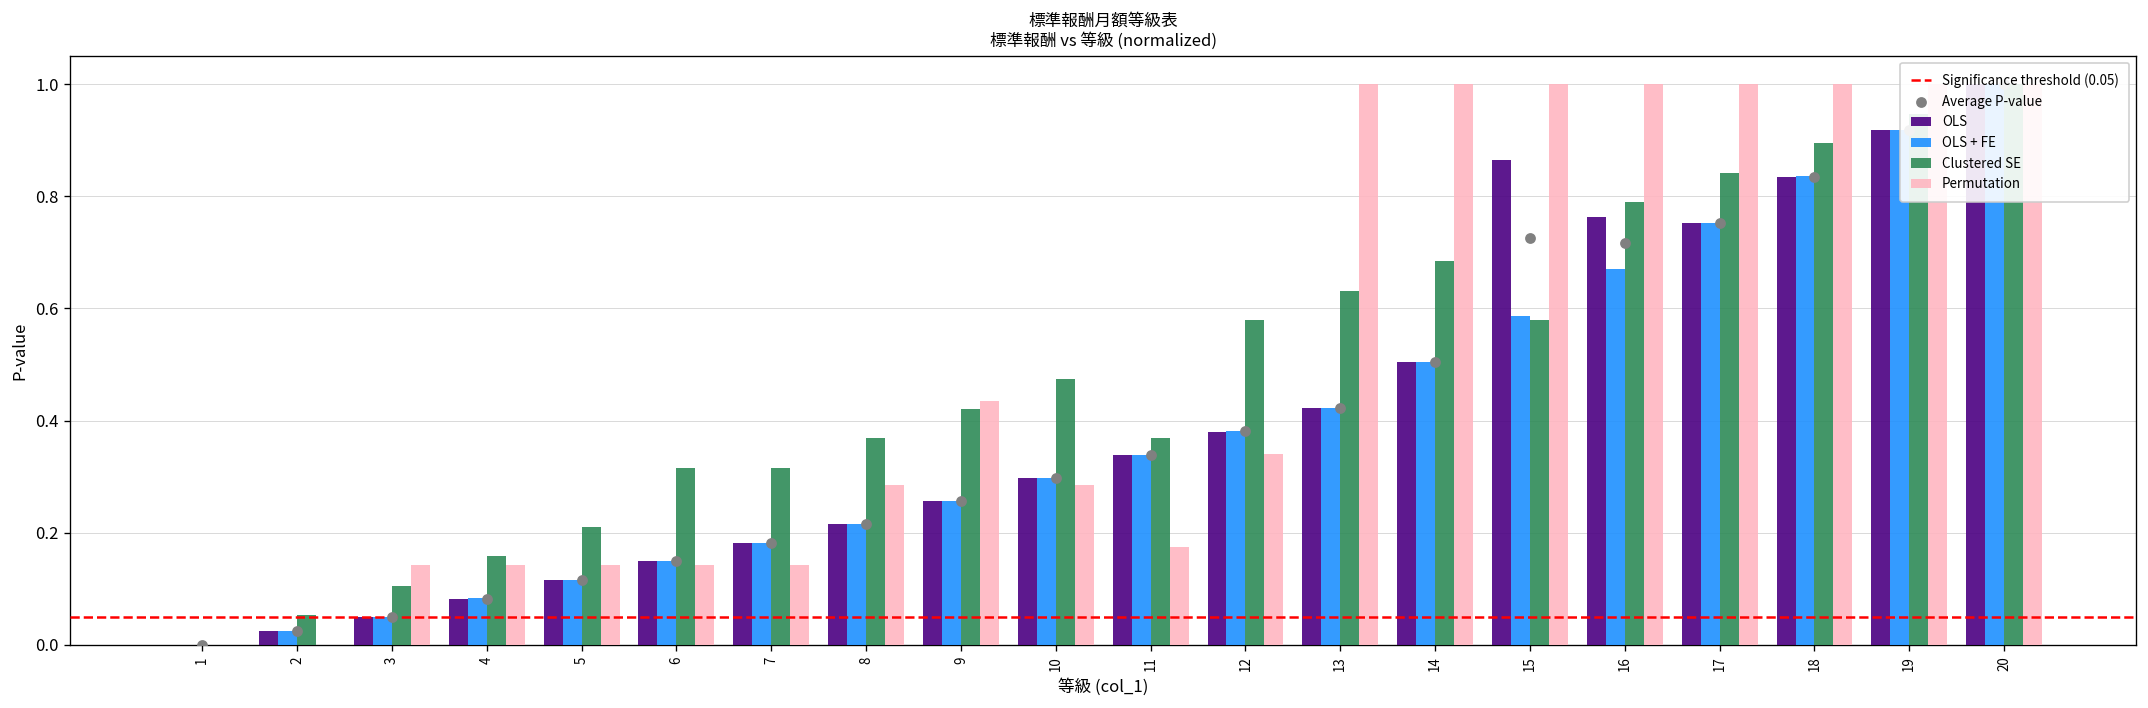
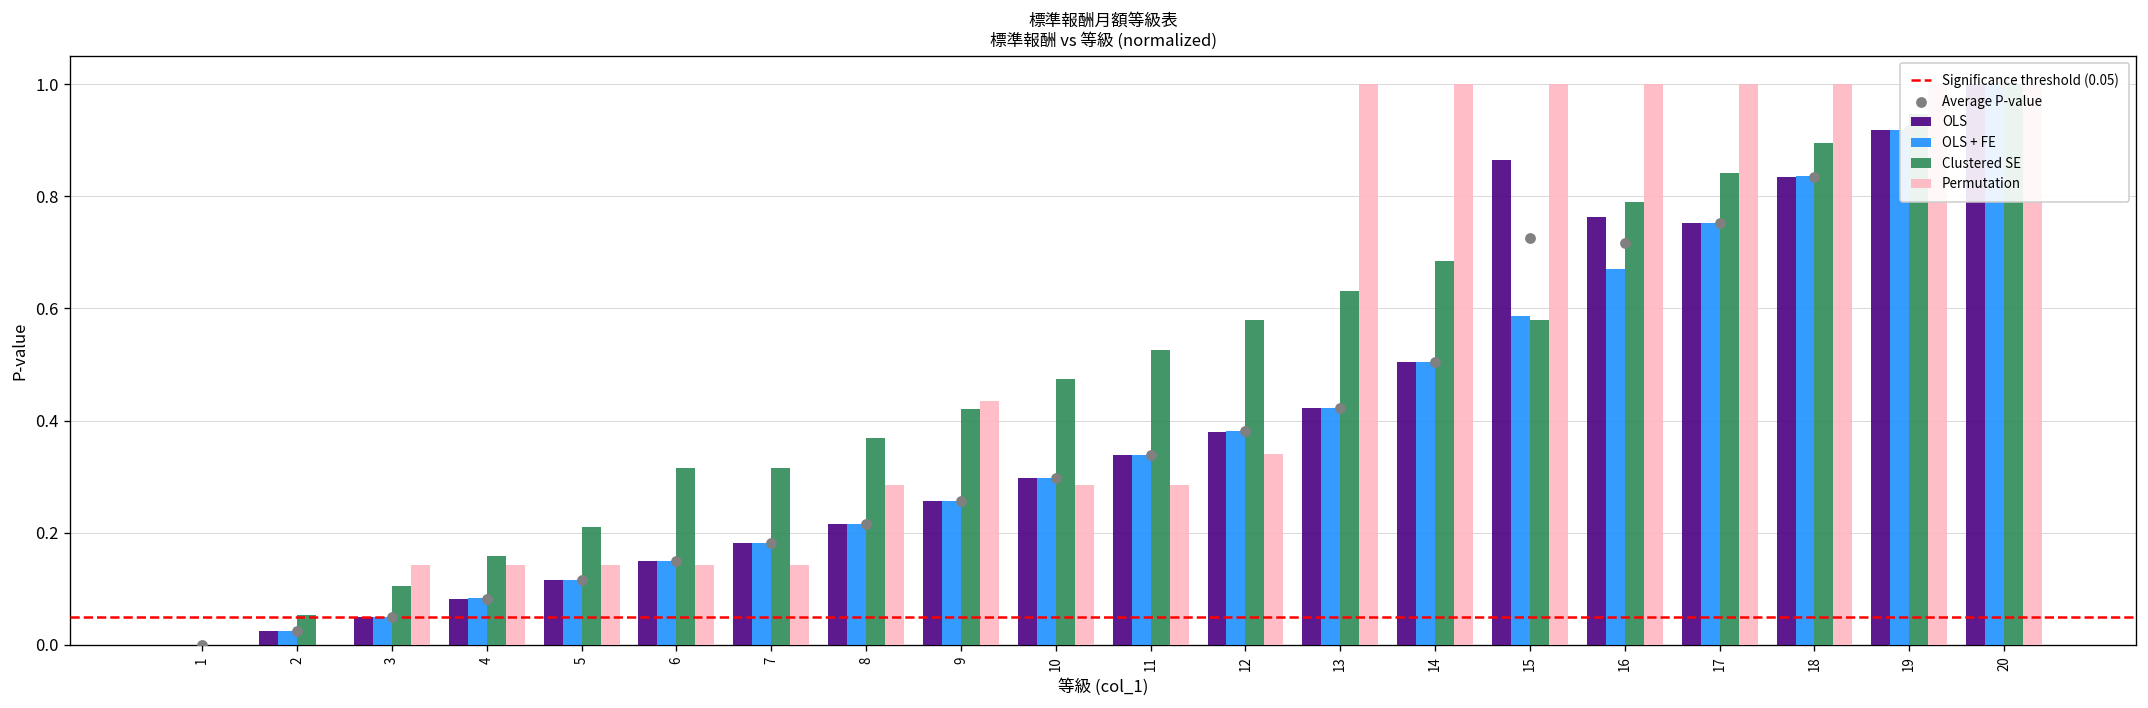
  {
    "OLS": {
      "1": 0.00,
      "2": 0.02,
      "3": 0.05,
      "4": 0.08,
      "5": 0.12,
      "6": 0.15,
      "7": 0.18,
      "8": 0.21,
      "9": 0.26,
      "10": 0.30,
      "11": 0.34,
      "12": 0.38,
      "13": 0.42,
      "14": 0.50,
      "15": 0.87,
      "16": 0.76,
      "17": 0.75,
      "18": 0.83,
      "19": 0.92
    },
    "OLS + FE": {
      "1": 0.00,
      "2": 0.03,
      "3": 0.05,
      "4": 0.08,
      "5": 0.12,
      "6": 0.15,
      "7": 0.18,
      "8": 0.22,
      "9": 0.26,
      "10": 0.30,
      "11": 0.34,
      "12": 0.38,
      "13": 0.42,
      "14": 0.50,
      "15": 0.59,
      "16": 0.67,
      "17": 0.75,
      "18": 0.84
    },
    "Clustered SE": {
      "1": 0.00,
      "2": 0.05,
      "3": 0.11,
      "4": 0.16,
      "5": 0.21,
      "6": 0.32,
      "7": 0.32,
      "8": 0.37,
      "9": 0.42,
      "10": 0.47,
-     "11": 0.37,
+     "11": 0.53,
      "12": 0.58,
      "13": 0.63,
      "14": 0.68,
      "15": 0.58,
      "16": 0.79,
      "17": 0.84,
      "18": 0.89
    },
    "Permutation": {
      "1": 0.00,
      "2": 0.00,
      "3": 0.14,
      "4": 0.14,
      "5": 0.14,
      "6": 0.14,
      "7": 0.14,
      "8": 0.29,
      "9": 0.43,
      "10": 0.29,
-     "11": 0.17,
+     "11": 0.29,
      "12": 0.34,
      "13": 1.00,
      "14": 1.00,
      "15": 1.00,
      "16": 1.00,
      "17": 1.00,
      "18": 1.00
    }
  }
